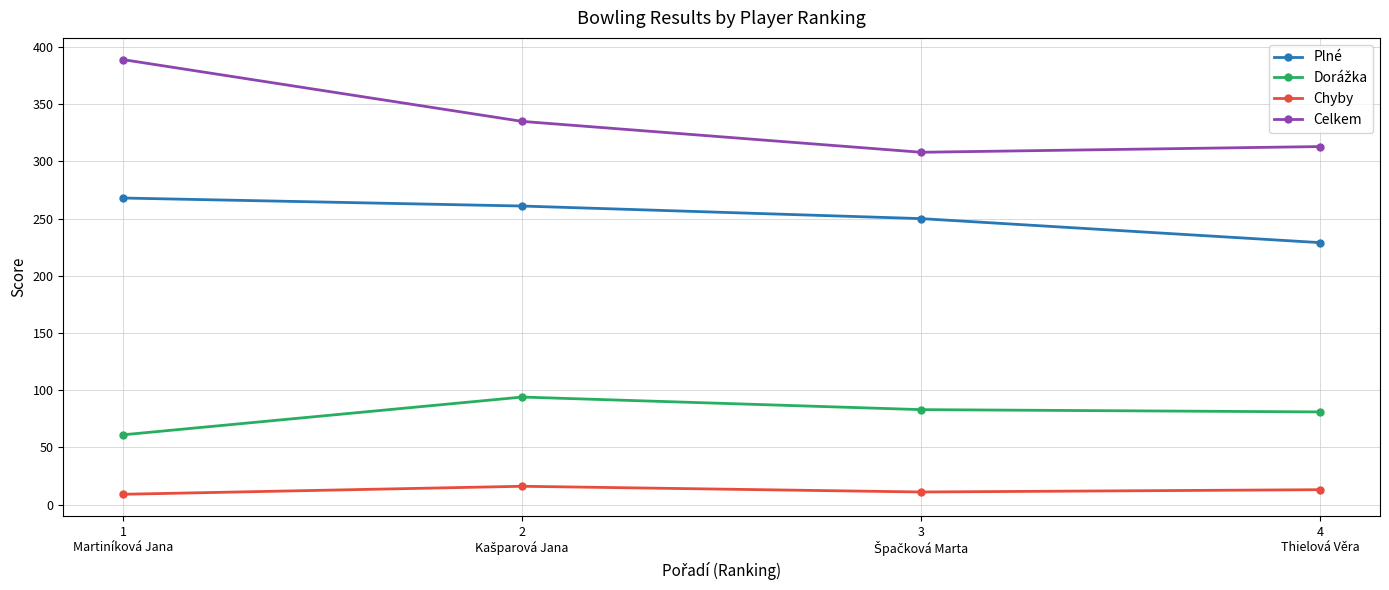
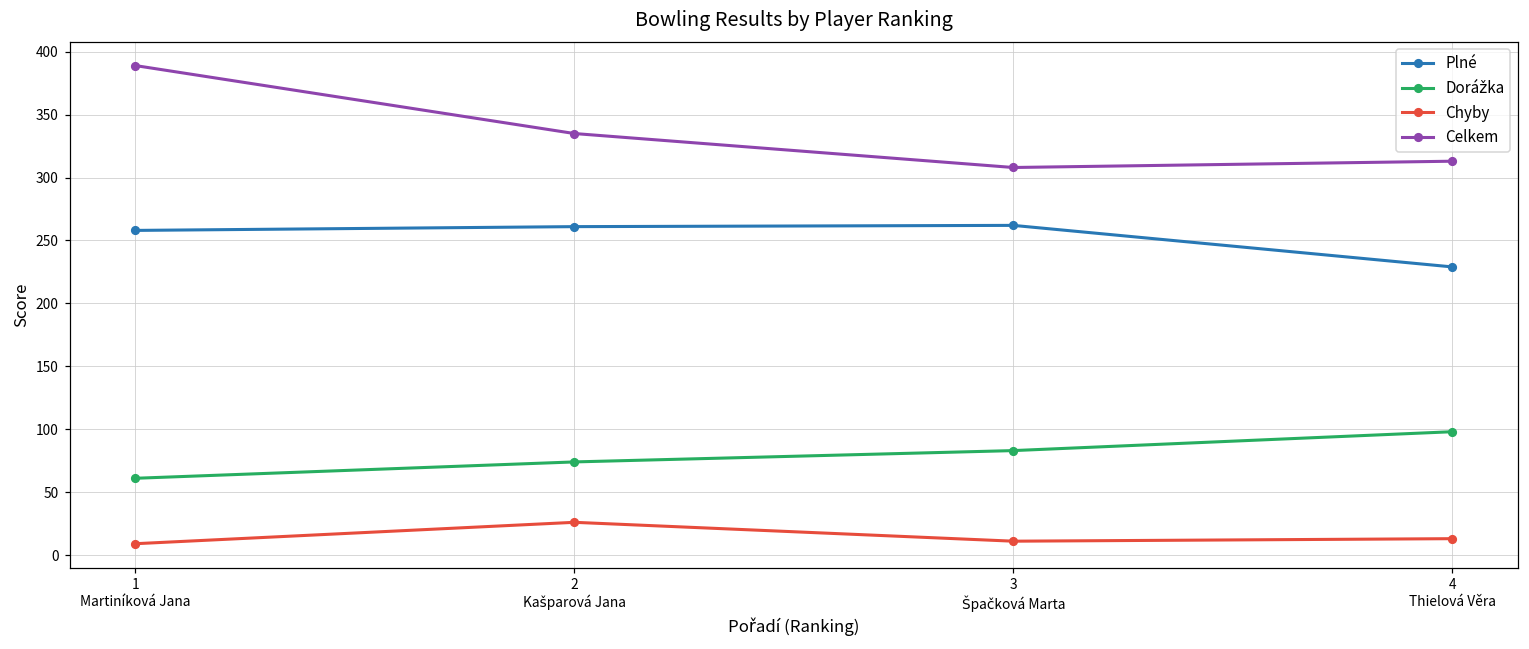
  {
    "Plné": {
-     "1 Martiníková Jana": 268,
+     "1 Martiníková Jana": 258,
      "2 Kašparová Jana": 261,
-     "3 Špačková Marta": 250,
+     "3 Špačková Marta": 262,
      "4 Thielová Věra": 229
    },
    "Dorážka": {
      "1 Martiníková Jana": 61,
-     "2 Kašparová Jana": 94,
+     "2 Kašparová Jana": 74,
      "3 Špačková Marta": 83,
-     "4 Thielová Věra": 81
+     "4 Thielová Věra": 98
    },
    "Chyby": {
      "1 Martiníková Jana": 9,
-     "2 Kašparová Jana": 16,
+     "2 Kašparová Jana": 26,
      "3 Špačková Marta": 11,
      "4 Thielová Věra": 13
    },
    "Celkem": {
      "1 Martiníková Jana": 389,
      "2 Kašparová Jana": 335,
      "3 Špačková Marta": 308,
      "4 Thielová Věra": 313
    }
  }
